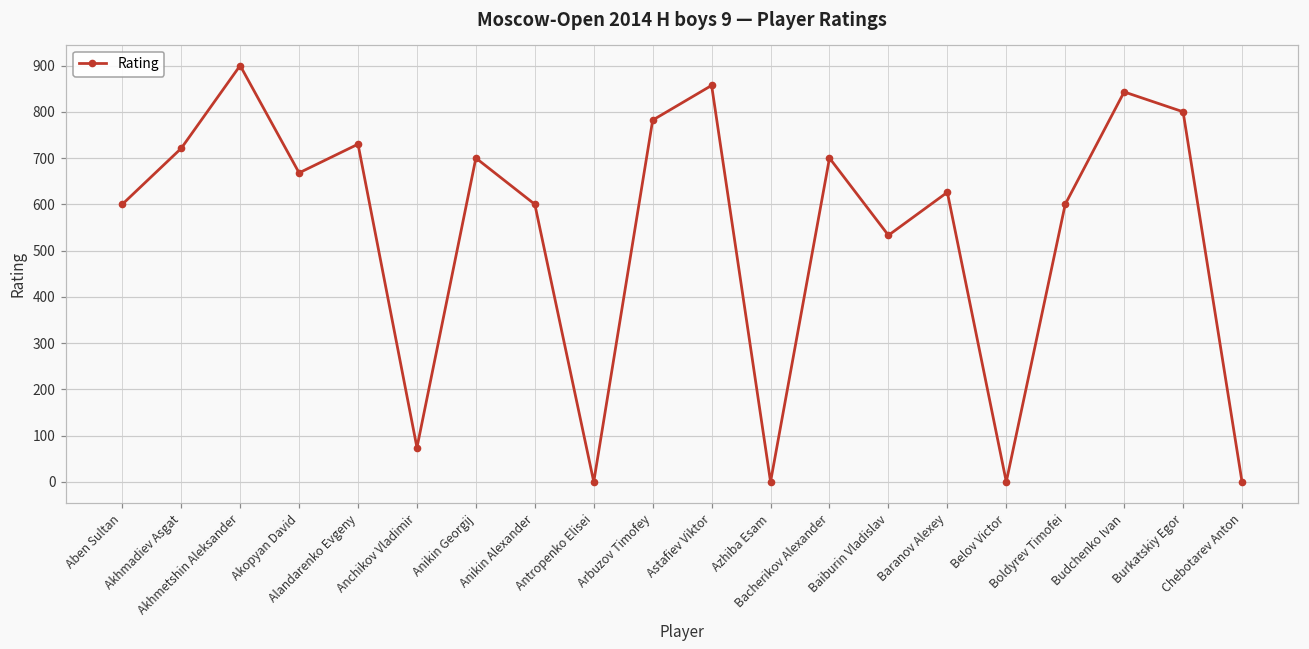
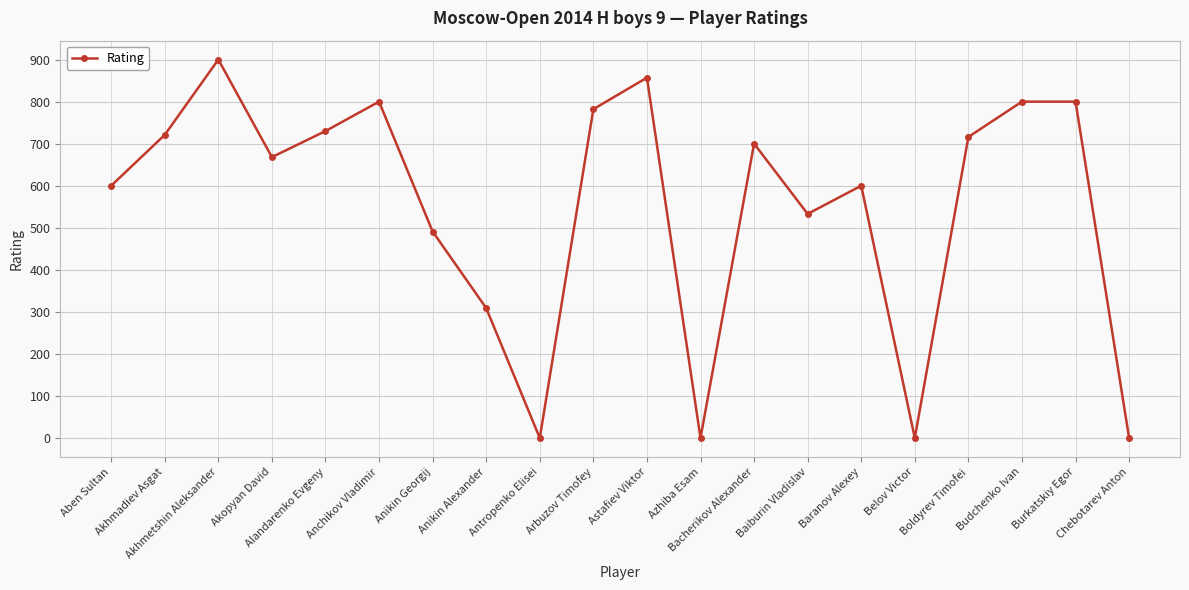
  {
    "Aben Sultan": 600,
    "Akhmadiev Asgat": 720,
    "Akhmetshin Aleksander": 900,
    "Akopyan David": 670,
    "Alandarenko Evgeny": 730,
-   "Anchikov Vladimir": 70,
-   "Anikin Georgij": 700,
-   "Anikin Alexander": 600,
+   "Anchikov Vladimir": 800,
+   "Anikin Georgij": 490,
+   "Anikin Alexander": 310,
    "Antropenko Elisei": 0,
    "Arbuzov Timofey": 780,
    "Astafiev Viktor": 860,
    "Azhiba Esam": 0,
    "Bacherikov Alexander": 700,
    "Baiburin Vladislav": 530,
-   "Baranov Alexey": 630,
+   "Baranov Alexey": 600,
    "Belov Victor": 0,
-   "Boldyrev Timofei": 600,
-   "Budchenko Ivan": 840,
+   "Boldyrev Timofei": 720,
+   "Budchenko Ivan": 800,
    "Burkatskiy Egor": 800,
    "Chebotarev Anton": 0
  }
